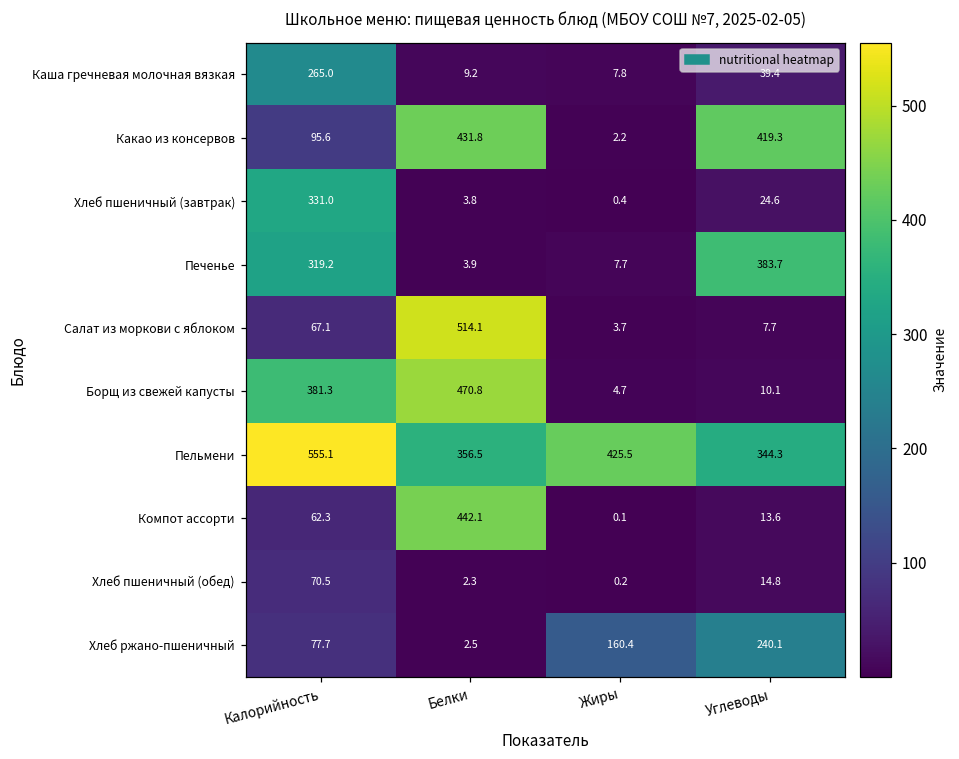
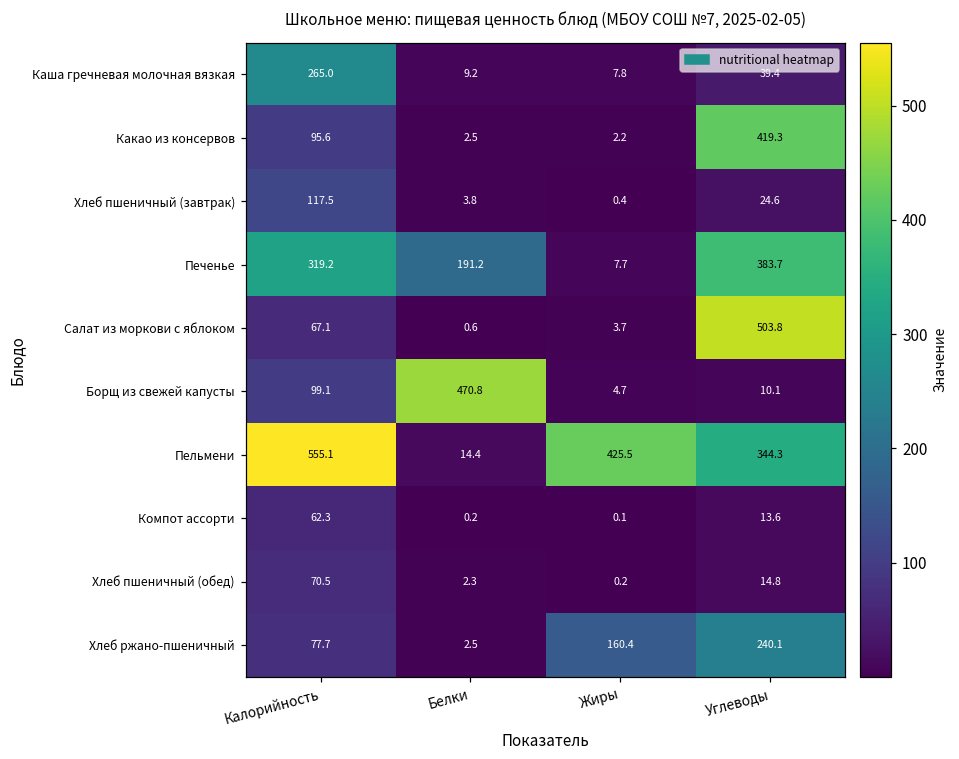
  {
    "Каша гречневая молочная вязкая": {
      "Калорийность": 265.0,
      "Белки": 9.2,
      "Жиры": 7.8
    },
    "Какао из консервов": {
      "Калорийность": 95.6,
-     "Белки": 431.8,
+     "Белки": 2.5,
      "Жиры": 2.2,
      "Углеводы": 419.3
    },
    "Хлеб пшеничный (завтрак)": {
-     "Калорийность": 331.0,
+     "Калорийность": 117.5,
      "Белки": 3.8,
      "Жиры": 0.4,
      "Углеводы": 24.6
    },
    "Печенье": {
      "Калорийность": 319.2,
-     "Белки": 3.9,
+     "Белки": 191.2,
      "Жиры": 7.7,
      "Углеводы": 383.7
    },
    "Салат из моркови с яблоком": {
      "Калорийность": 67.1,
-     "Белки": 514.1,
+     "Белки": 0.6,
      "Жиры": 3.7,
-     "Углеводы": 7.7
+     "Углеводы": 503.8
    },
    "Борщ из свежей капусты": {
-     "Калорийность": 381.3,
+     "Калорийность": 99.1,
      "Белки": 470.8,
      "Жиры": 4.7,
      "Углеводы": 10.1
    },
    "Пельмени": {
      "Калорийность": 555.1,
-     "Белки": 356.5,
+     "Белки": 14.4,
      "Жиры": 425.5,
      "Углеводы": 344.3
    },
    "Компот ассорти": {
      "Калорийность": 62.3,
-     "Белки": 442.1,
+     "Белки": 0.2,
      "Жиры": 0.1,
      "Углеводы": 13.6
    },
    "Хлеб пшеничный (обед)": {
      "Калорийность": 70.5,
      "Белки": 2.3,
      "Жиры": 0.2,
      "Углеводы": 14.8
    },
    "Хлеб ржано-пшеничный": {
      "Калорийность": 77.7,
      "Белки": 2.5,
      "Жиры": 160.4,
      "Углеводы": 240.1
    }
  }
